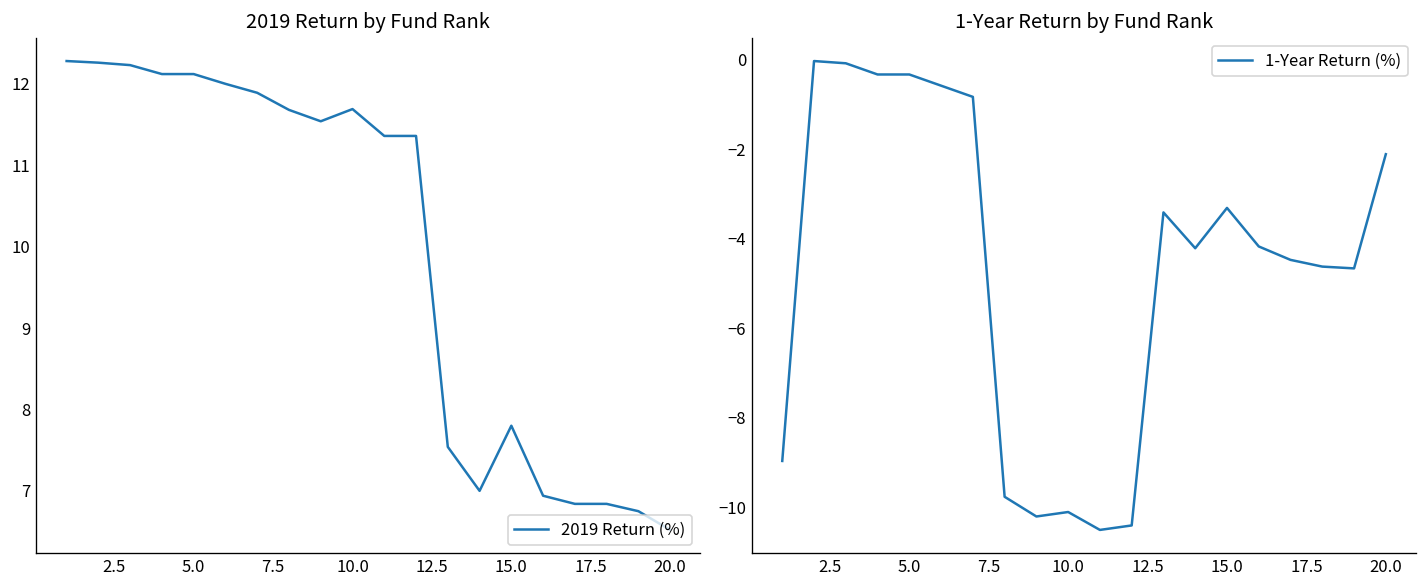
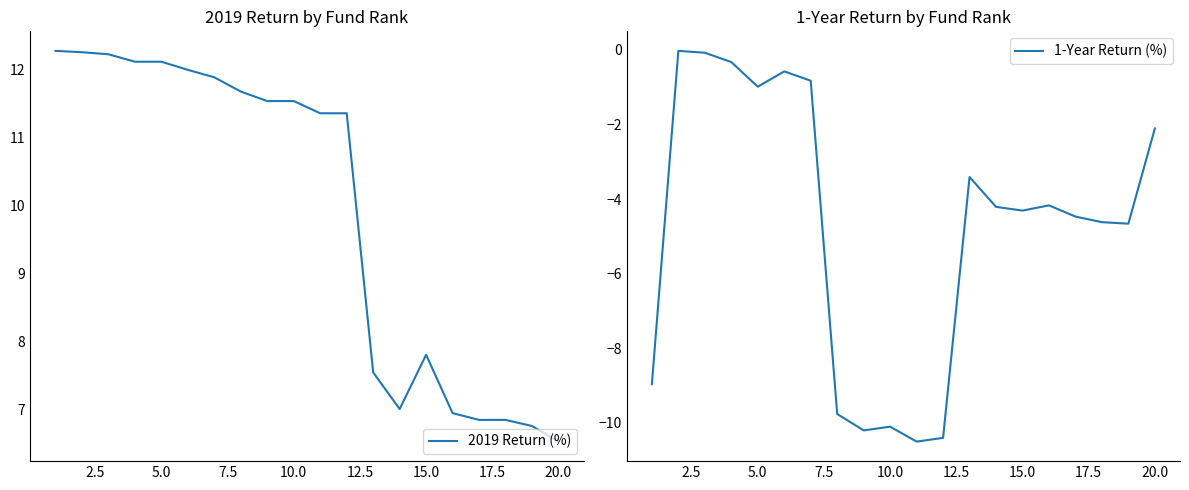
  {
    "2019 Return by Fund Rank": {
      "5.0": 12.1,
-     "10.0": 11.7,
+     "10.0": 11.5,
      "15.0": 7.8
    },
    "1-Year Return by Fund Rank": {
-     "5.0": -0.3,
+     "5.0": -1.0,
      "10.0": -10.1,
-     "15.0": -3.3,
+     "15.0": -4.3,
      "20.0": -2.1
    }
  }
